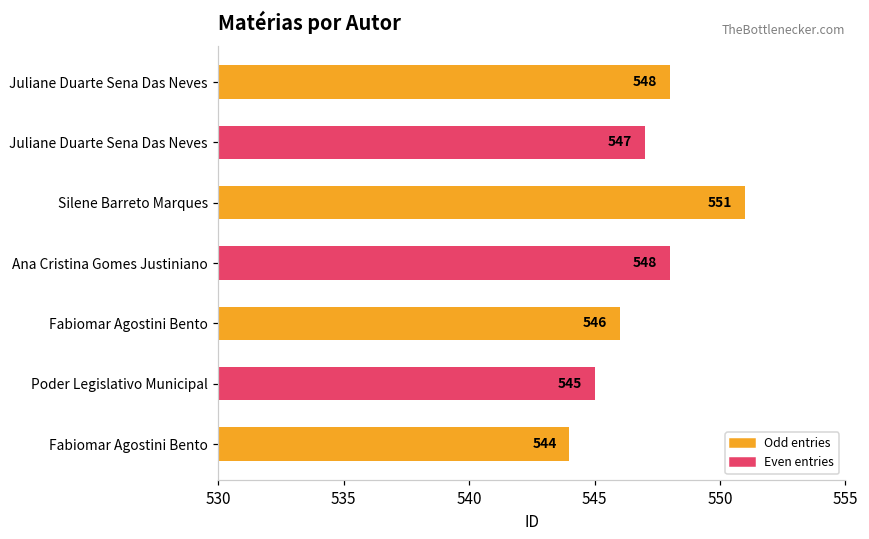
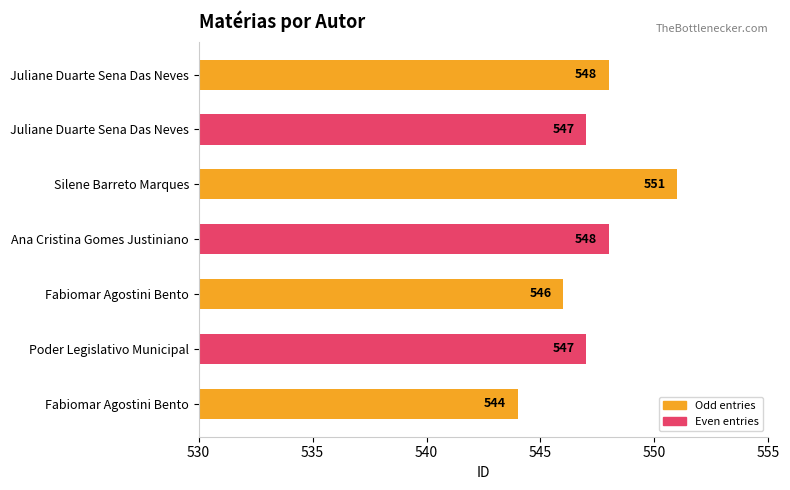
  {
    "Silene Barreto Marques": 551,
    "Ana Cristina Gomes Justiniano": 548,
-   "Poder Legislativo Municipal": 545
+   "Poder Legislativo Municipal": 547
  }
